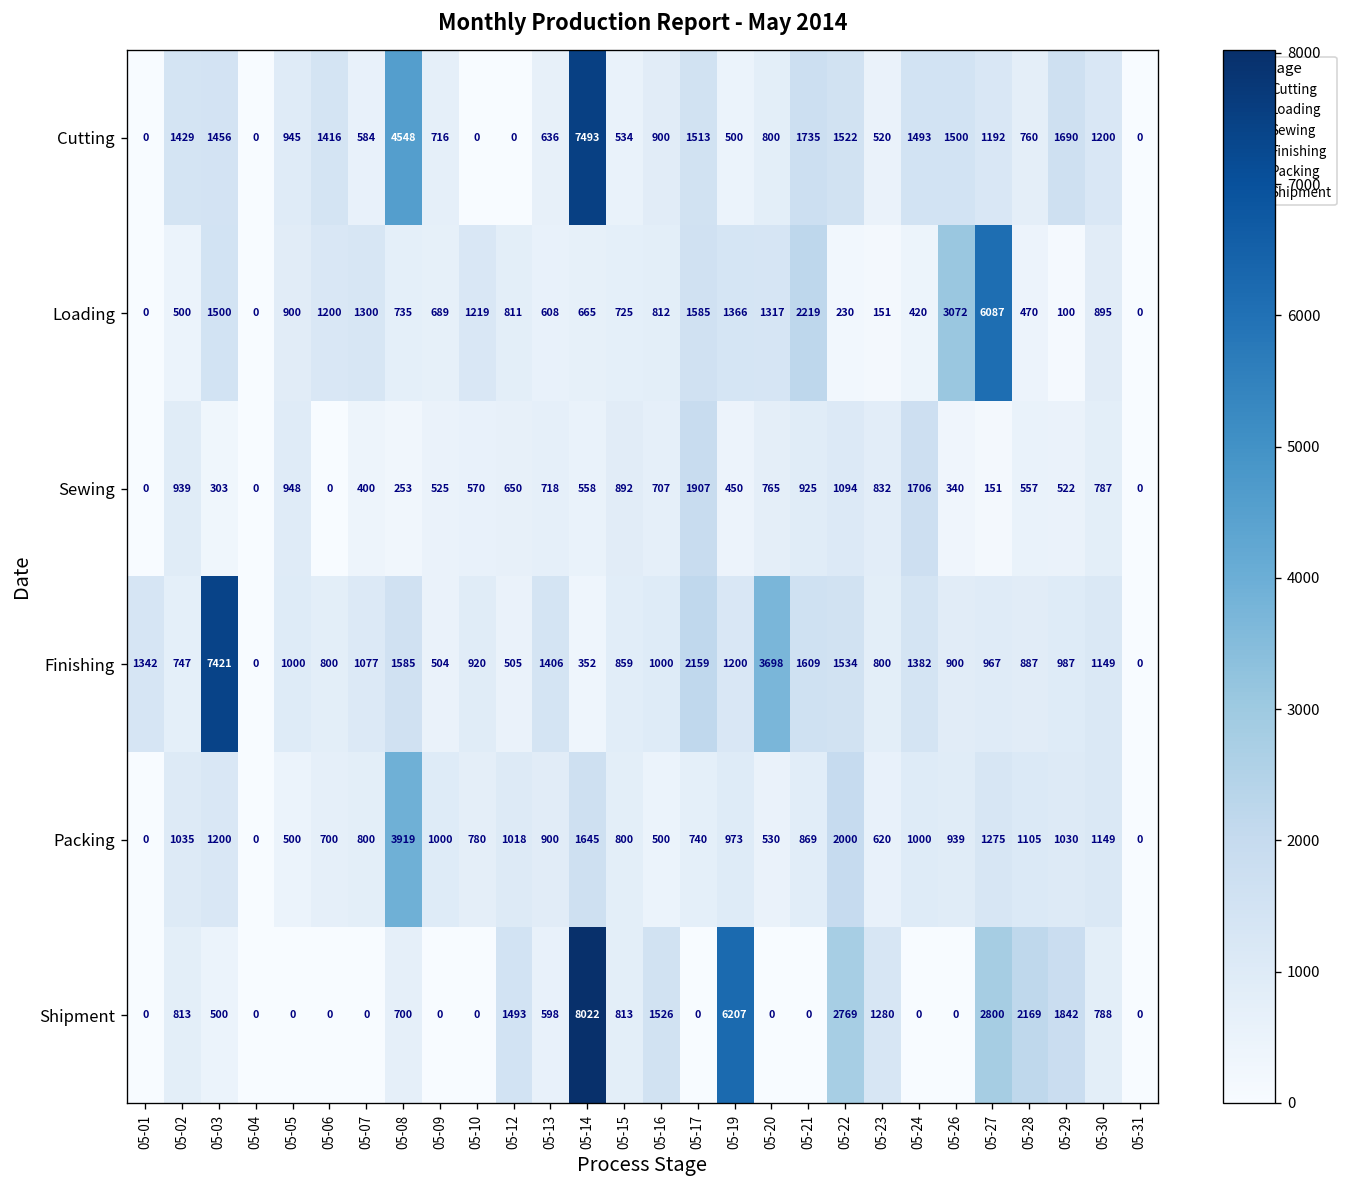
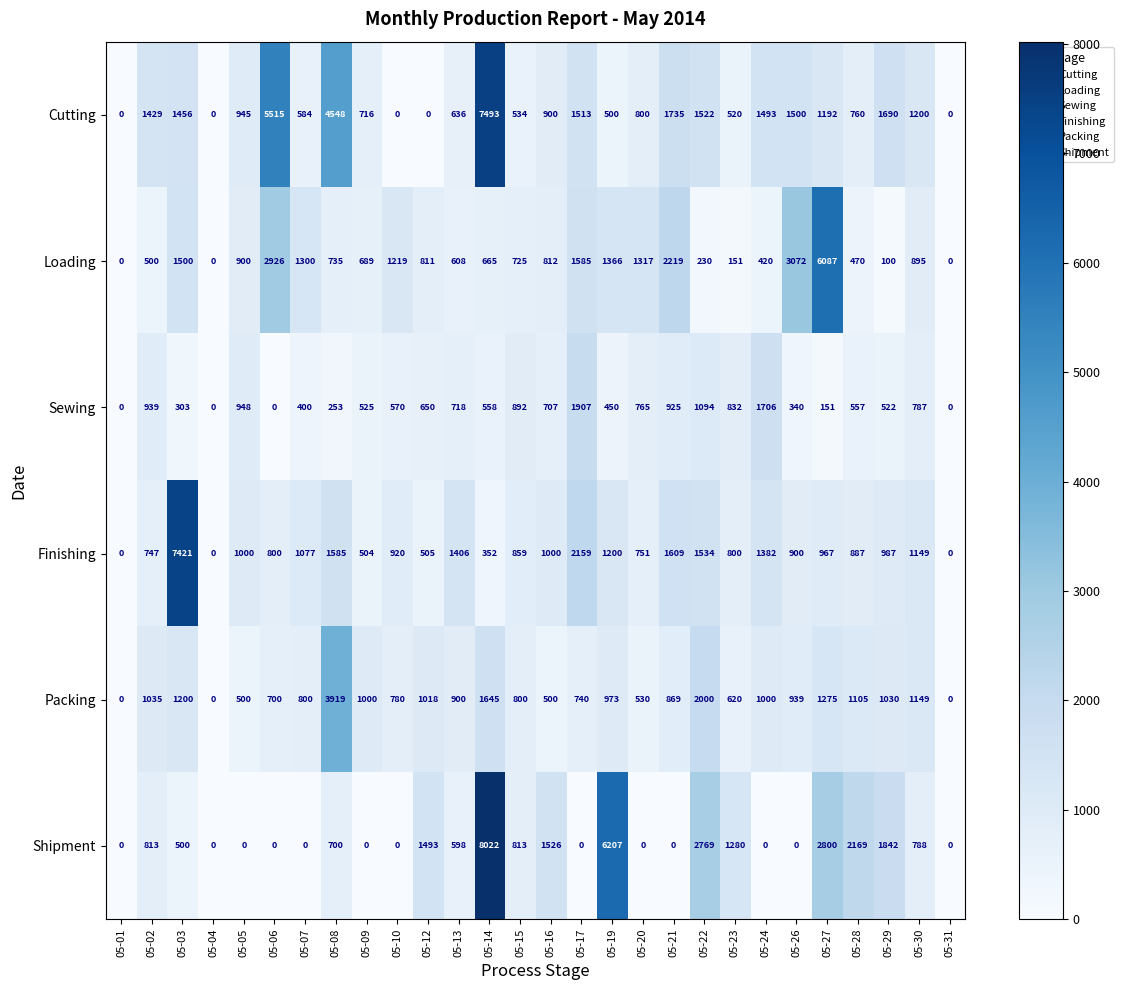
  {
    "Cutting": {
      "05-01": 0,
      "05-02": 1429,
      "05-03": 1456,
      "05-04": 0,
      "05-05": 945,
-     "05-06": 1416,
+     "05-06": 5515,
      "05-07": 584,
      "05-08": 4548,
      "05-09": 716,
      "05-10": 0,
      "05-12": 0,
      "05-13": 636,
      "05-14": 7493,
      "05-15": 534,
      "05-16": 900,
      "05-17": 1513,
      "05-19": 500,
      "05-20": 800,
      "05-21": 1735,
      "05-22": 1522,
      "05-23": 520,
      "05-24": 1493,
      "05-26": 1500,
      "05-27": 1192,
      "05-28": 760,
      "05-29": 1690,
      "05-30": 1200,
      "05-31": 0
    },
    "Loading": {
      "05-01": 0,
      "05-02": 500,
      "05-03": 1500,
      "05-04": 0,
      "05-05": 900,
-     "05-06": 1200,
+     "05-06": 2926,
      "05-07": 1300,
      "05-08": 735,
      "05-09": 689,
      "05-10": 1219,
      "05-12": 811,
      "05-13": 608,
      "05-14": 665,
      "05-15": 725,
      "05-16": 812,
      "05-17": 1585,
      "05-19": 1366,
      "05-20": 1317,
      "05-21": 2219,
      "05-22": 230,
      "05-23": 151,
      "05-24": 420,
      "05-26": 3072,
      "05-27": 6087,
      "05-28": 470,
      "05-29": 100,
      "05-30": 895,
      "05-31": 0
    },
    "Sewing": {
      "05-01": 0,
      "05-02": 939,
      "05-03": 303,
      "05-04": 0,
      "05-05": 948,
      "05-06": 0,
      "05-07": 400,
      "05-08": 253,
      "05-09": 525,
      "05-10": 570,
      "05-12": 650,
      "05-13": 718,
      "05-14": 558,
      "05-15": 892,
      "05-16": 707,
      "05-17": 1907,
      "05-19": 450,
      "05-20": 765,
      "05-21": 925,
      "05-22": 1094,
      "05-23": 832,
      "05-24": 1706,
      "05-26": 340,
      "05-27": 151,
      "05-28": 557,
      "05-29": 522,
      "05-30": 787,
      "05-31": 0
    },
    "Finishing": {
-     "05-01": 1342,
+     "05-01": 0,
      "05-02": 747,
      "05-03": 7421,
      "05-04": 0,
      "05-05": 1000,
      "05-06": 800,
      "05-07": 1077,
      "05-08": 1585,
      "05-09": 504,
      "05-10": 920,
      "05-12": 505,
      "05-13": 1406,
      "05-14": 352,
      "05-15": 859,
      "05-16": 1000,
      "05-17": 2159,
      "05-19": 1200,
-     "05-20": 3698,
+     "05-20": 751,
      "05-21": 1609,
      "05-22": 1534,
      "05-23": 800,
      "05-24": 1382,
      "05-26": 900,
      "05-27": 967,
      "05-28": 887,
      "05-29": 987,
      "05-30": 1149,
      "05-31": 0
    },
    "Packing": {
      "05-01": 0,
      "05-02": 1035,
      "05-03": 1200,
      "05-04": 0,
      "05-05": 500,
      "05-06": 700,
      "05-07": 800,
      "05-08": 3919,
      "05-09": 1000,
      "05-10": 780,
      "05-12": 1018,
      "05-13": 900,
      "05-14": 1645,
      "05-15": 800,
      "05-16": 500,
      "05-17": 740,
      "05-19": 973,
      "05-20": 530,
      "05-21": 869,
      "05-22": 2000,
      "05-23": 620,
      "05-24": 1000,
      "05-26": 939,
      "05-27": 1275,
      "05-28": 1105,
      "05-29": 1030,
      "05-30": 1149,
      "05-31": 0
    },
    "Shipment": {
      "05-01": 0,
      "05-02": 813,
      "05-03": 500,
      "05-04": 0,
      "05-05": 0,
      "05-06": 0,
      "05-07": 0,
      "05-08": 700,
      "05-09": 0,
      "05-10": 0,
      "05-12": 1493,
      "05-13": 598,
      "05-14": 8022,
      "05-15": 813,
      "05-16": 1526,
      "05-17": 0,
      "05-19": 6207,
      "05-20": 0,
      "05-21": 0,
      "05-22": 2769,
      "05-23": 1280,
      "05-24": 0,
      "05-26": 0,
      "05-27": 2800,
      "05-28": 2169,
      "05-29": 1842,
      "05-30": 788,
      "05-31": 0
    }
  }
